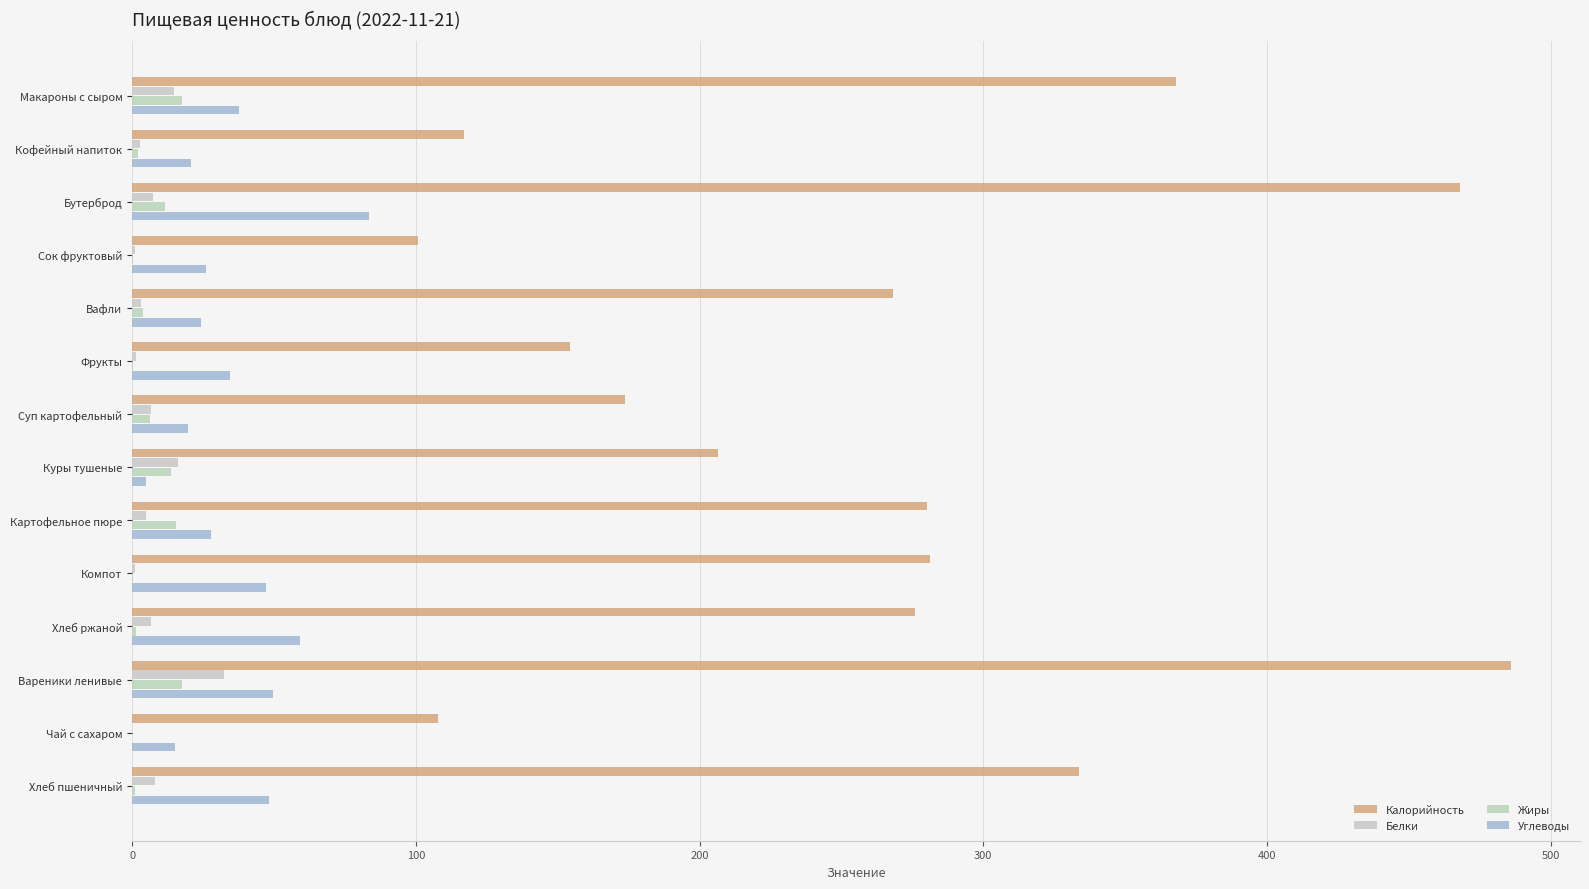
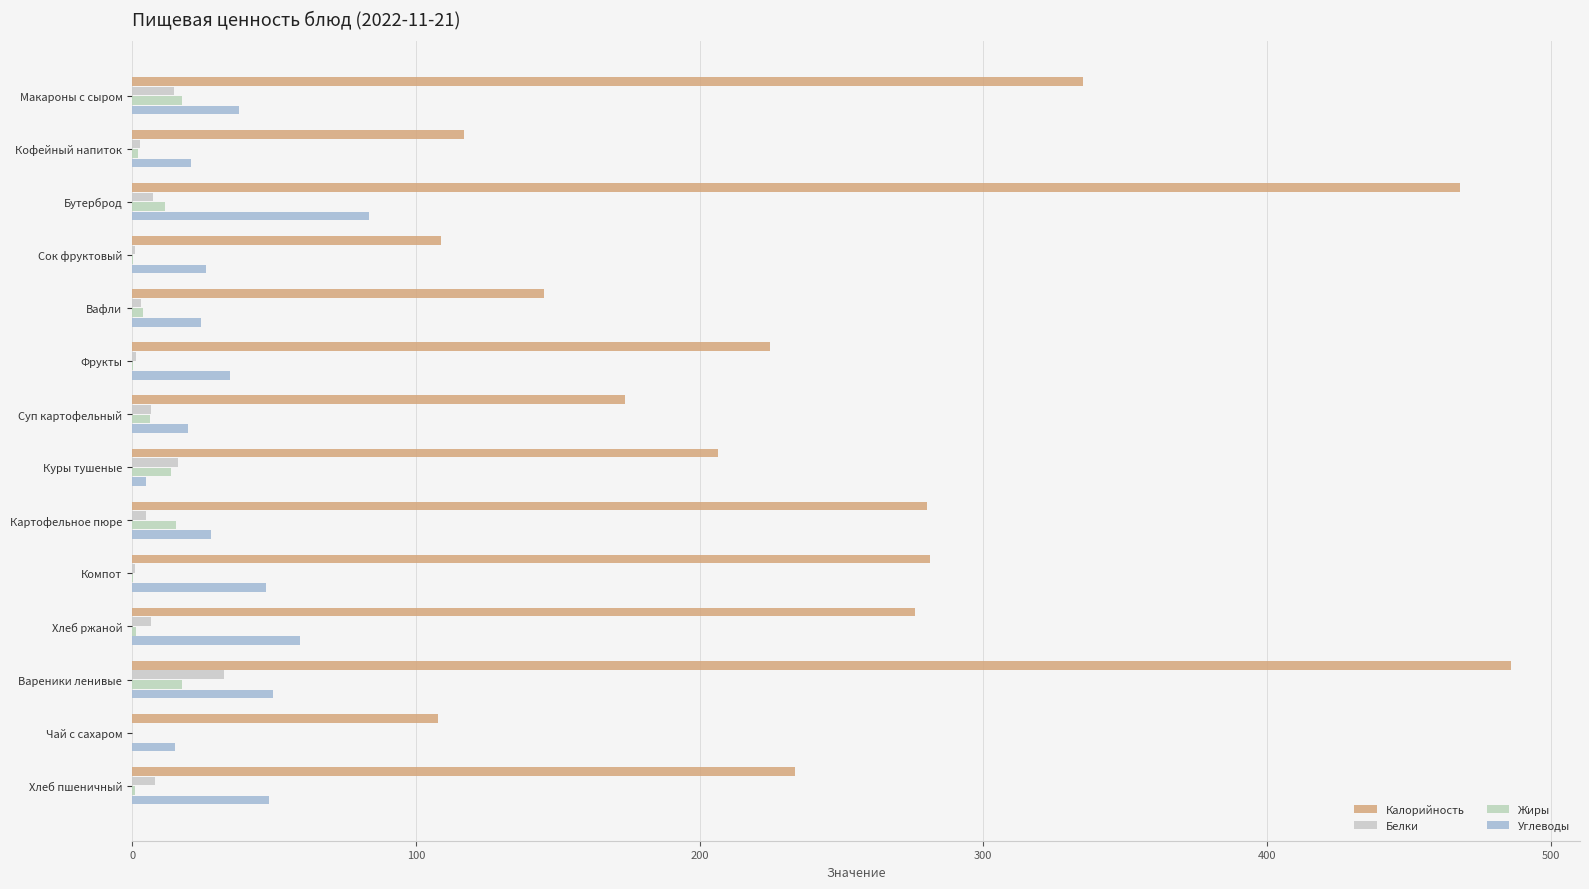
  {
    "Калорийность": {
-     "Макароны с сыром": 368,
+     "Макароны с сыром": 335,
      "Кофейный напиток": 117,
      "Бутерброд": 468,
-     "Сок фруктовый": 101,
-     "Вафли": 268,
-     "Фрукты": 155,
+     "Сок фруктовый": 109,
+     "Вафли": 145,
+     "Фрукты": 225,
      "Суп картофельный": 174,
      "Куры тушеные": 207,
      "Картофельное пюре": 280,
      "Компот": 281,
      "Хлеб ржаной": 276,
      "Вареники ленивые": 486,
      "Чай с сахаром": 108,
-     "Хлеб пшеничный": 334
+     "Хлеб пшеничный": 234
    }
  }
